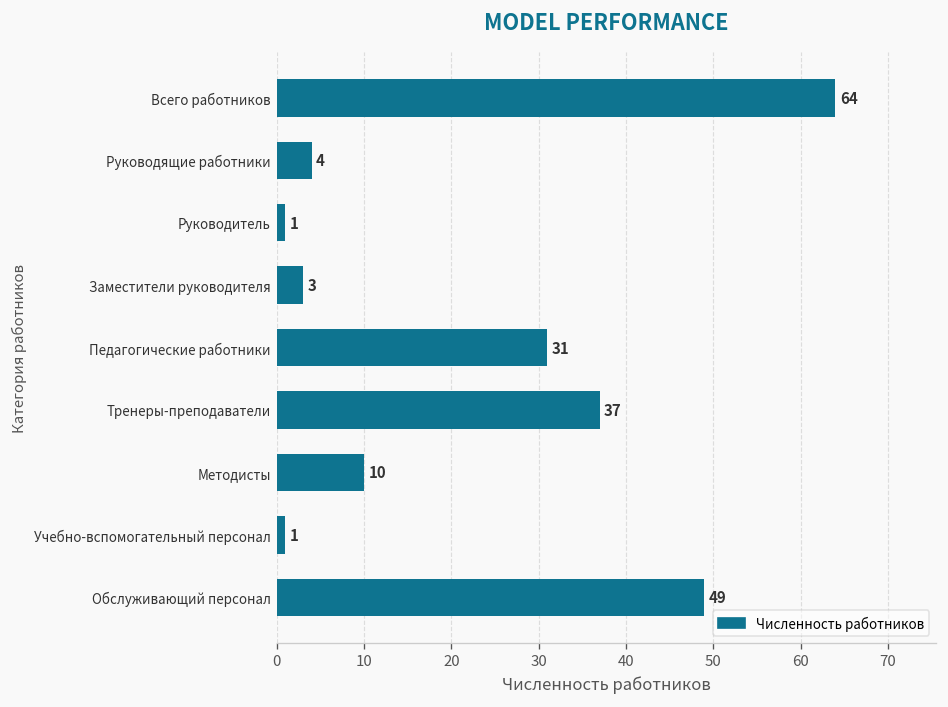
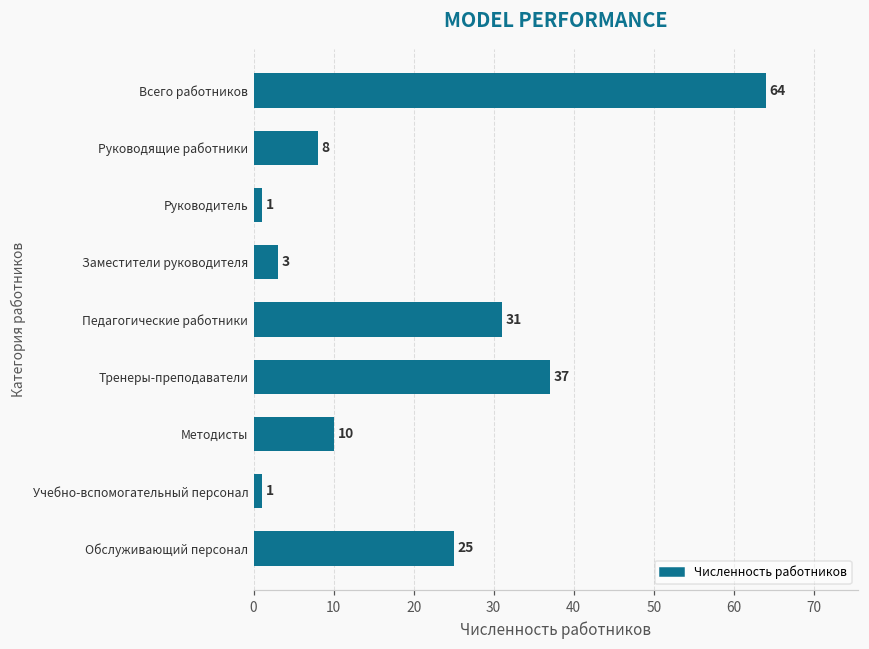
  {
    "Всего работников": 64,
-   "Руководящие работники": 4,
+   "Руководящие работники": 8,
    "Руководитель": 1,
    "Заместители руководителя": 3,
    "Педагогические работники": 31,
    "Тренеры-преподаватели": 37,
    "Методисты": 10,
    "Учебно-вспомогательный персонал": 1,
-   "Обслуживающий персонал": 49
+   "Обслуживающий персонал": 25
  }
